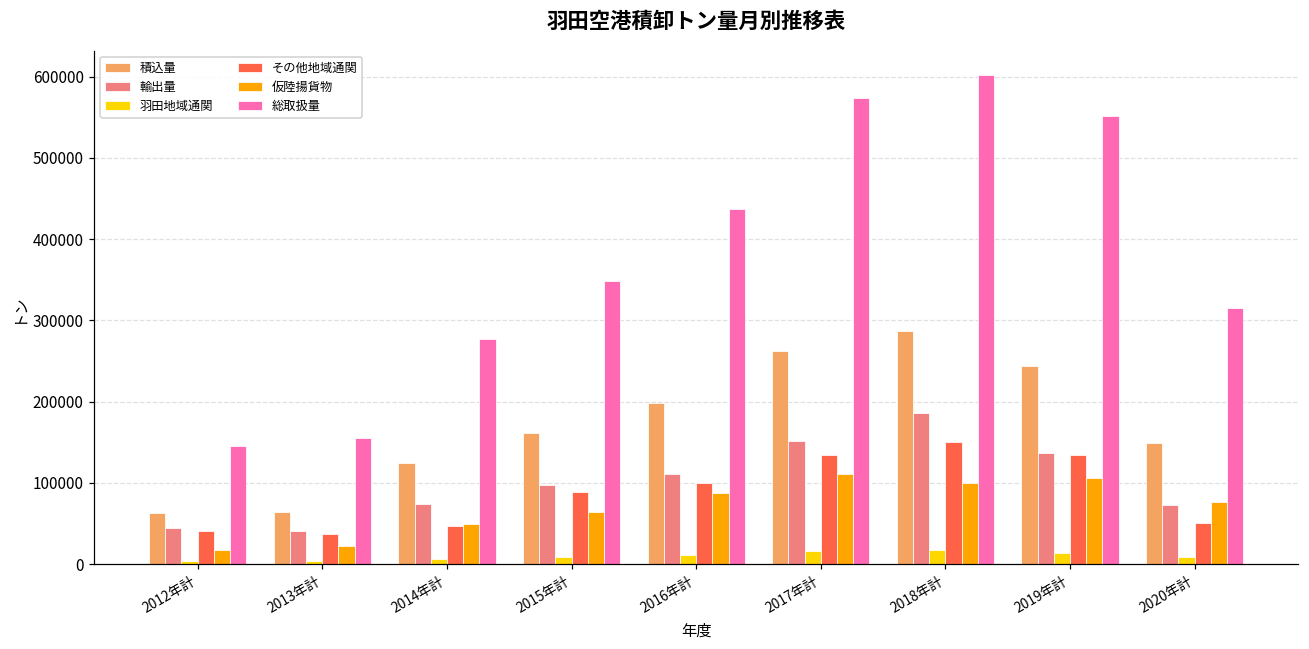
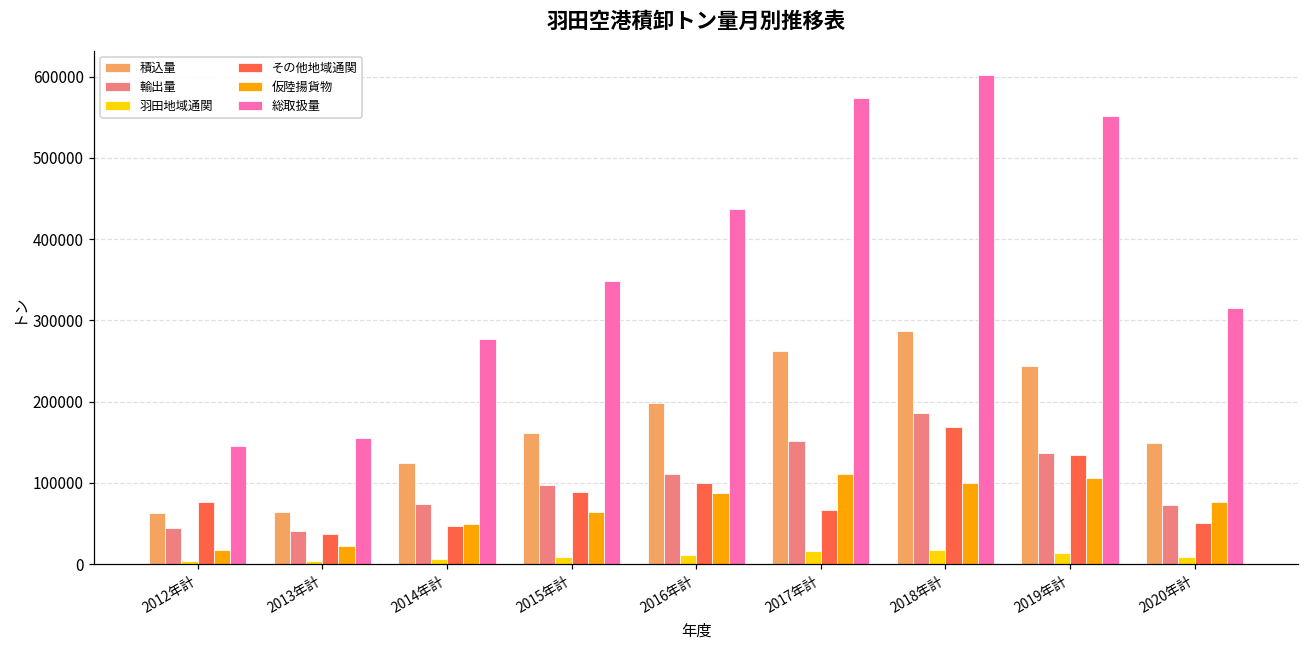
  {
    "その他地域通関": {
-     "2012年計": 40000,
+     "2012年計": 80000,
      "2013年計": 40000,
      "2014年計": 50000,
      "2015年計": 90000,
      "2016年計": 100000,
-     "2017年計": 140000,
-     "2018年計": 150000,
+     "2017年計": 70000,
+     "2018年計": 170000,
      "2019年計": 130000,
      "2020年計": 50000
    }
  }
